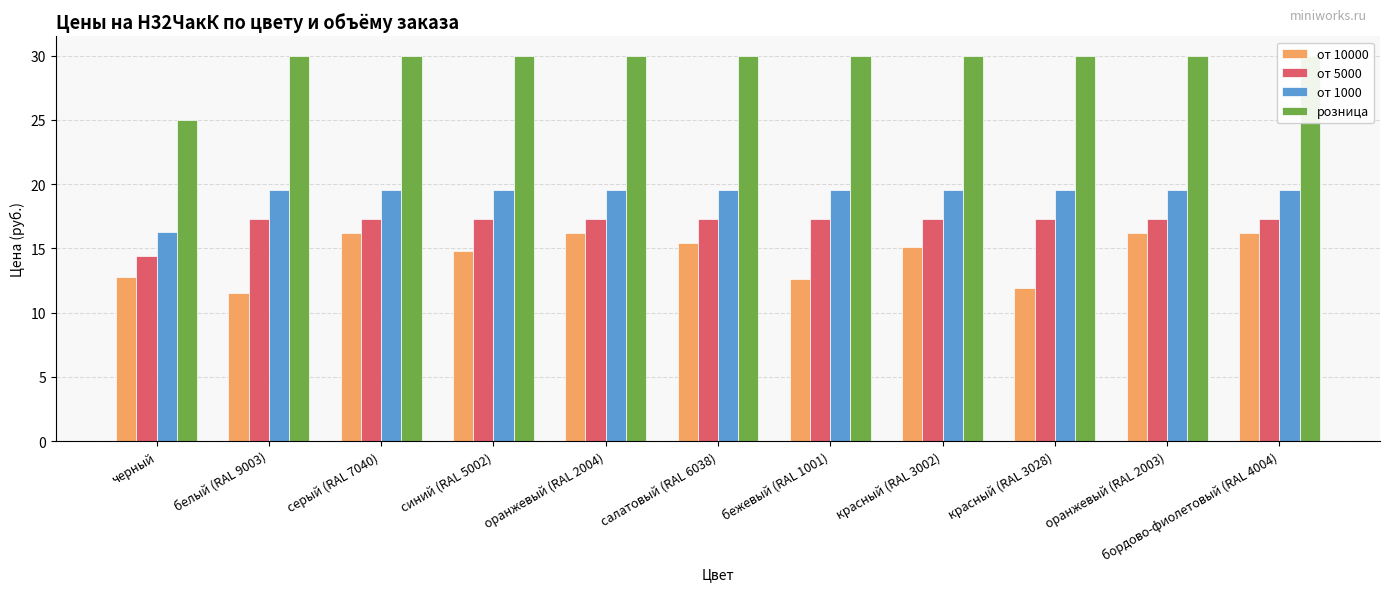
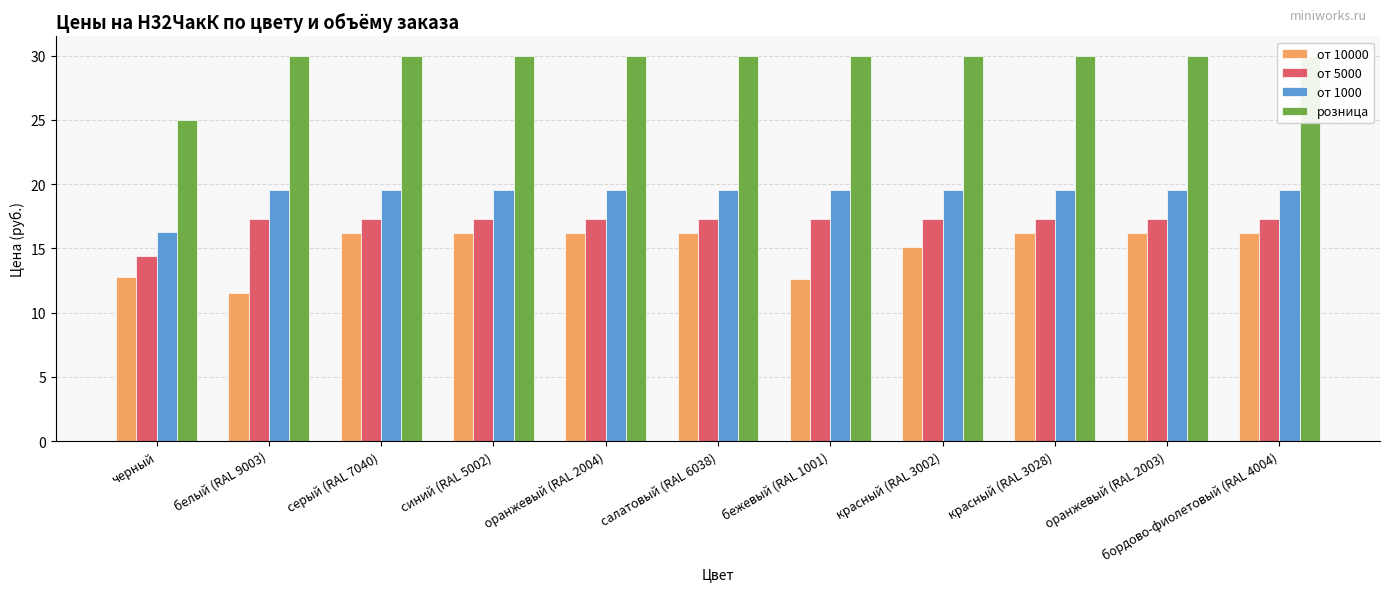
  {
    "от 10000": {
      "черный": 12.8,
      "белый (RAL 9003)": 11.5,
      "серый (RAL 7040)": 16.2,
-     "синий (RAL 5002)": 14.8,
+     "синий (RAL 5002)": 16.2,
      "оранжевый (RAL 2004)": 16.2,
-     "салатовый (RAL 6038)": 15.4,
+     "салатовый (RAL 6038)": 16.2,
      "бежевый (RAL 1001)": 12.6,
      "красный (RAL 3002)": 15.1,
-     "красный (RAL 3028)": 11.9,
+     "красный (RAL 3028)": 16.2,
      "оранжевый (RAL 2003)": 16.2,
      "бордово-фиолетовый (RAL 4004)": 16.2
    },
    "от 5000": {
      "черный": 14.4,
      "белый (RAL 9003)": 17.3,
      "серый (RAL 7040)": 17.3,
      "синий (RAL 5002)": 17.3,
      "оранжевый (RAL 2004)": 17.3,
      "салатовый (RAL 6038)": 17.3,
      "бежевый (RAL 1001)": 17.3,
      "красный (RAL 3002)": 17.3,
      "красный (RAL 3028)": 17.3,
      "оранжевый (RAL 2003)": 17.3,
      "бордово-фиолетовый (RAL 4004)": 17.3
    },
    "от 1000": {
      "черный": 16.3,
      "белый (RAL 9003)": 19.6,
      "серый (RAL 7040)": 19.6,
      "синий (RAL 5002)": 19.6,
      "оранжевый (RAL 2004)": 19.6,
      "салатовый (RAL 6038)": 19.6,
      "бежевый (RAL 1001)": 19.6,
      "красный (RAL 3002)": 19.6,
      "красный (RAL 3028)": 19.6,
      "оранжевый (RAL 2003)": 19.6,
      "бордово-фиолетовый (RAL 4004)": 19.6
    },
    "розница": {
      "черный": 25.0,
      "белый (RAL 9003)": 30.0,
      "серый (RAL 7040)": 30.0,
      "синий (RAL 5002)": 30.0,
      "оранжевый (RAL 2004)": 30.0,
      "салатовый (RAL 6038)": 30.0,
      "бежевый (RAL 1001)": 30.0,
      "красный (RAL 3002)": 30.0,
      "красный (RAL 3028)": 30.0,
      "оранжевый (RAL 2003)": 30.0
    }
  }
